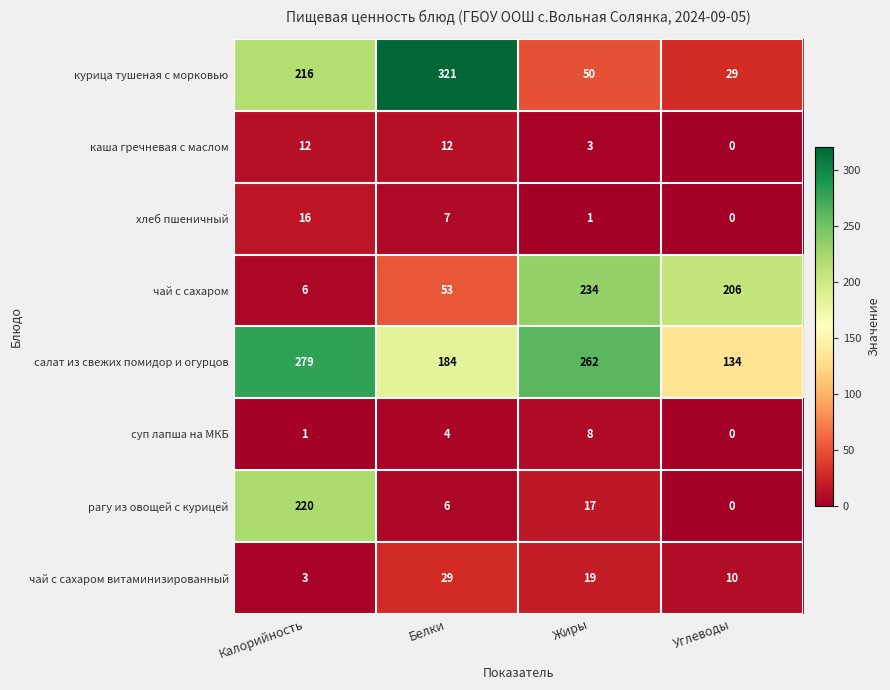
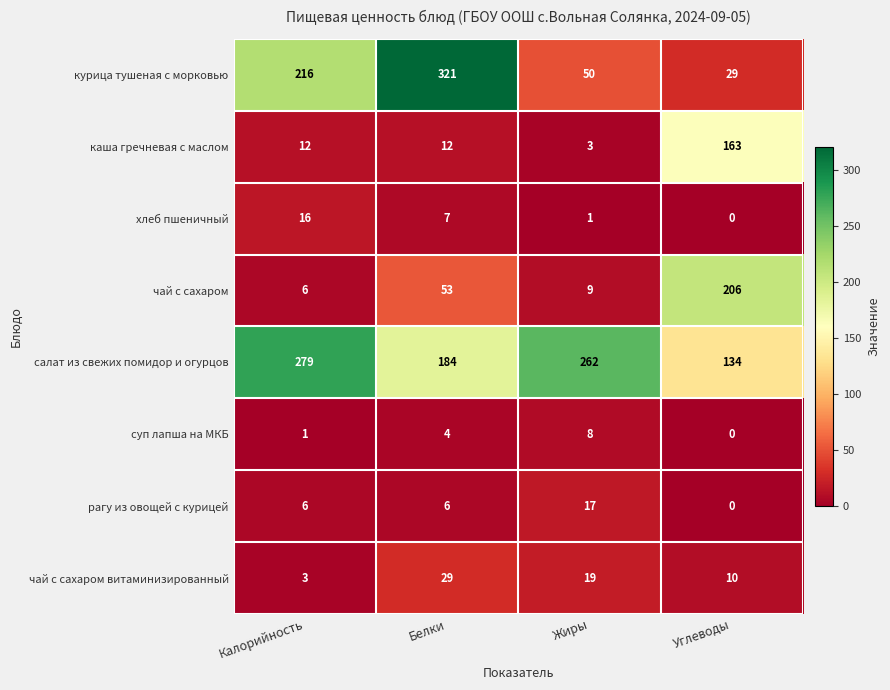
  {
    "курица тушеная с морковью": {
      "Калорийность": 216,
      "Белки": 321,
      "Жиры": 50,
      "Углеводы": 29
    },
    "каша гречневая с маслом": {
      "Калорийность": 12,
      "Белки": 12,
      "Жиры": 3,
-     "Углеводы": 0
+     "Углеводы": 163
    },
    "хлеб пшеничный": {
      "Калорийность": 16,
      "Белки": 7,
      "Жиры": 1,
      "Углеводы": 0
    },
    "чай с сахаром": {
      "Калорийность": 6,
      "Белки": 53,
-     "Жиры": 234,
+     "Жиры": 9,
      "Углеводы": 206
    },
    "салат из свежих помидор и огурцов": {
      "Калорийность": 279,
      "Белки": 184,
      "Жиры": 262,
      "Углеводы": 134
    },
    "суп лапша на МКБ": {
      "Калорийность": 1,
      "Белки": 4,
      "Жиры": 8,
      "Углеводы": 0
    },
    "рагу из овощей с курицей": {
-     "Калорийность": 220,
+     "Калорийность": 6,
      "Белки": 6,
      "Жиры": 17,
      "Углеводы": 0
    },
    "чай с сахаром витаминизированный": {
      "Калорийность": 3,
      "Белки": 29,
      "Жиры": 19,
      "Углеводы": 10
    }
  }
